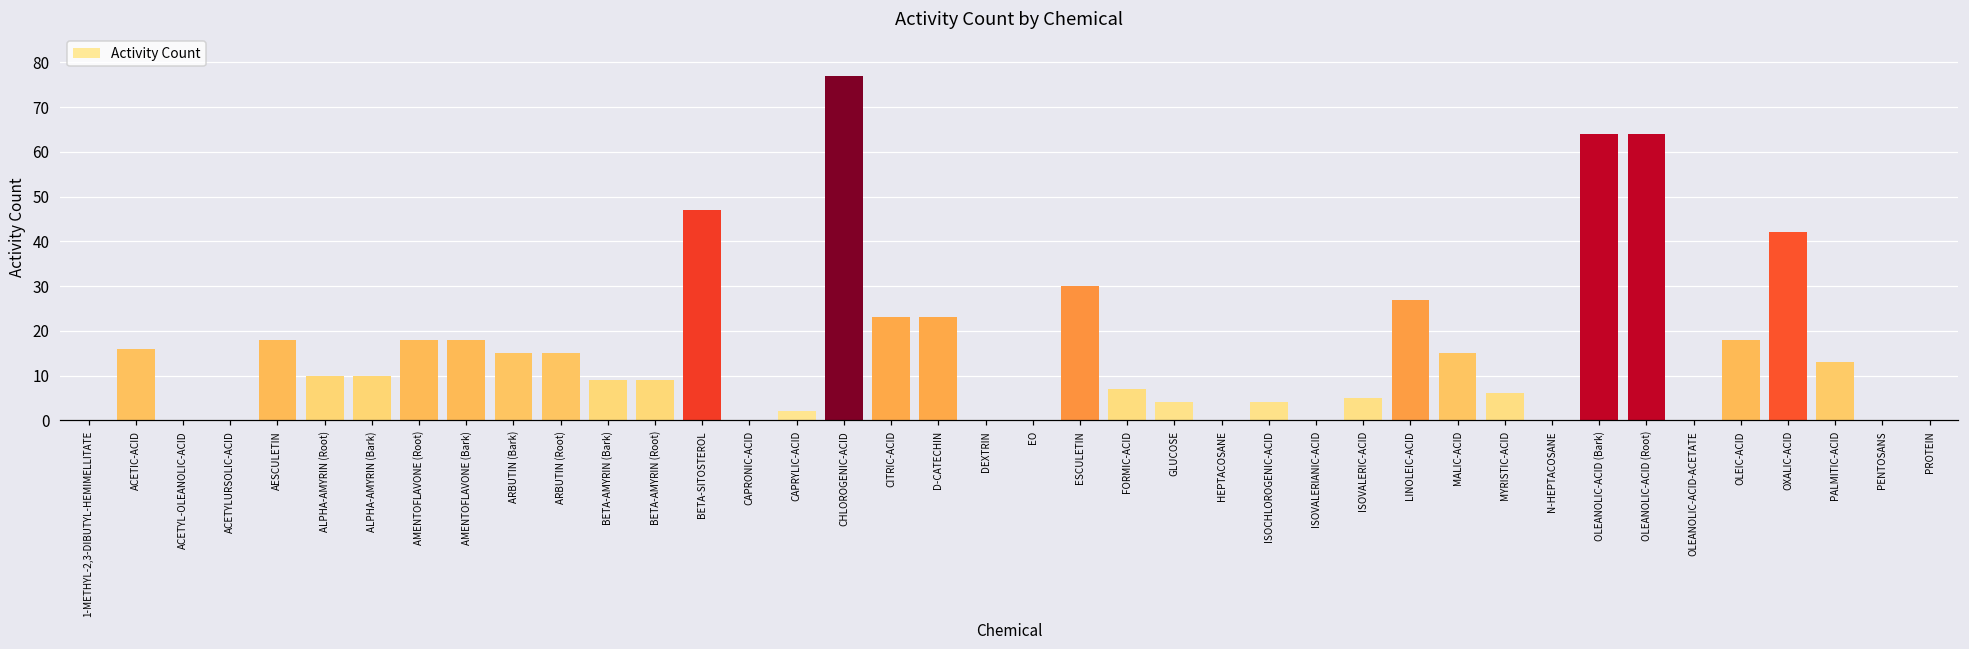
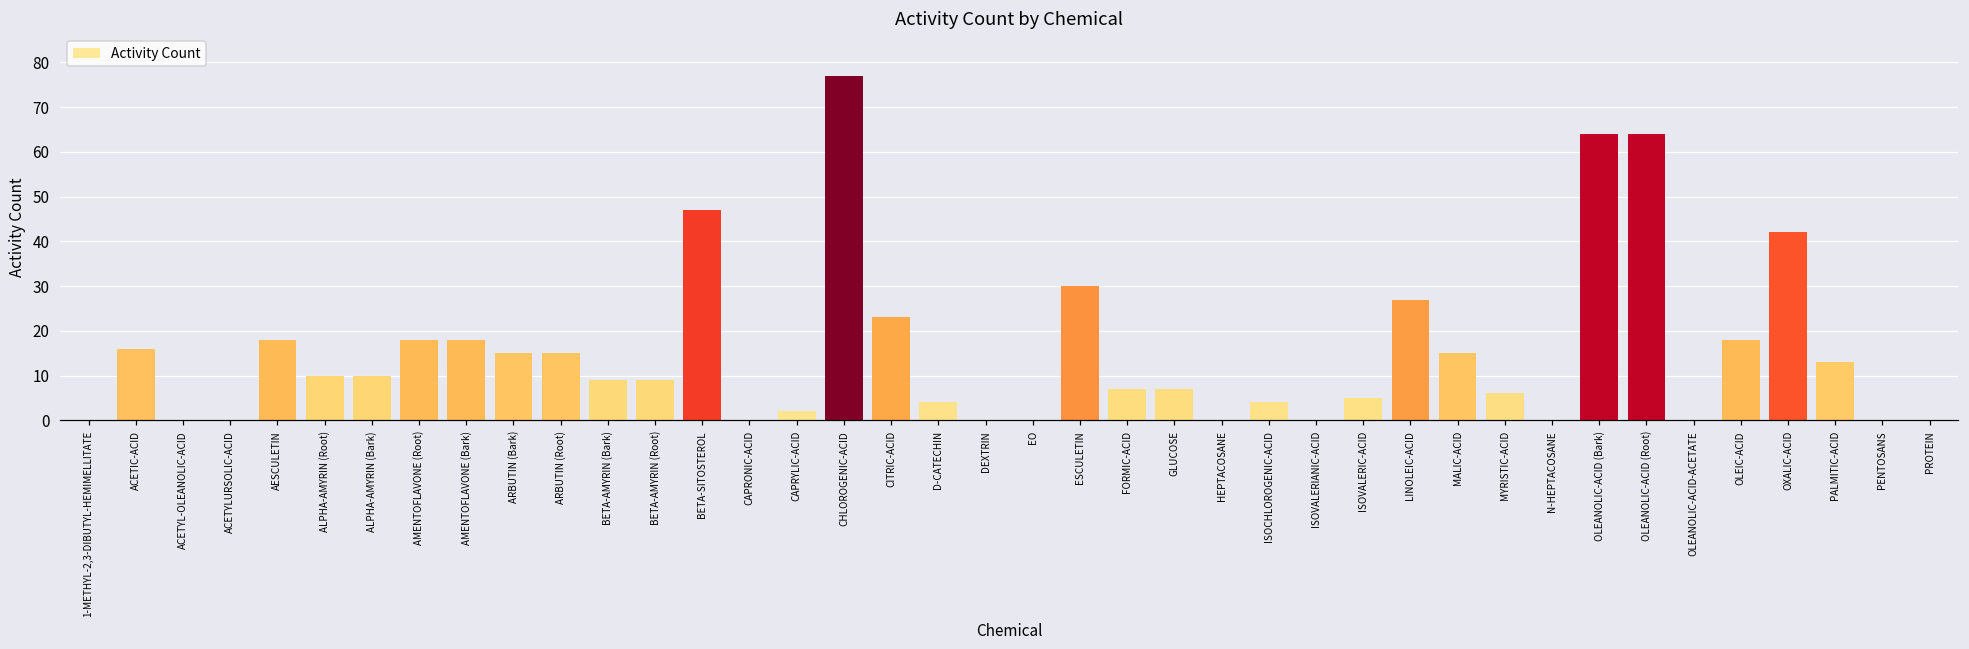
  {
    "1-METHYL-2,3-DIBUTYL-HEMIMELLITATE": 0,
    "ACETIC-ACID": 16,
    "ACETYL-OLEANOLIC-ACID": 0,
    "ACETYLURSOLIC-ACID": 0,
    "AESCULETIN": 18,
    "ALPHA-AMYRIN (Root)": 10,
    "ALPHA-AMYRIN (Bark)": 10,
    "AMENTOFLAVONE (Root)": 18,
    "AMENTOFLAVONE (Bark)": 18,
    "ARBUTIN (Bark)": 15,
    "ARBUTIN (Root)": 15,
    "BETA-AMYRIN (Bark)": 9,
    "BETA-AMYRIN (Root)": 9,
    "BETA-SITOSTEROL": 47,
    "CAPRONIC-ACID": 0,
    "CAPRYLIC-ACID": 2,
    "CHLOROGENIC-ACID": 77,
    "CITRIC-ACID": 23,
-   "D-CATECHIN": 23,
+   "D-CATECHIN": 4,
    "DEXTRIN": 0,
    "EO": 0,
    "ESCULETIN": 30,
    "FORMIC-ACID": 7,
-   "GLUCOSE": 4,
+   "GLUCOSE": 7,
    "HEPTACOSANE": 0,
    "ISOCHLOROGENIC-ACID": 4,
    "ISOVALERIANIC-ACID": 0,
    "ISOVALERIC-ACID": 5,
    "LINOLEIC-ACID": 27,
    "MALIC-ACID": 15,
    "MYRISTIC-ACID": 6,
    "N-HEPTACOSANE": 0,
    "OLEANOLIC-ACID (Bark)": 64,
    "OLEANOLIC-ACID (Root)": 64,
    "OLEANOLIC-ACID-ACETATE": 0,
    "OLEIC-ACID": 18,
    "OXALIC-ACID": 42,
    "PALMITIC-ACID": 13,
    "PENTOSANS": 0,
    "PROTEIN": 0
  }
